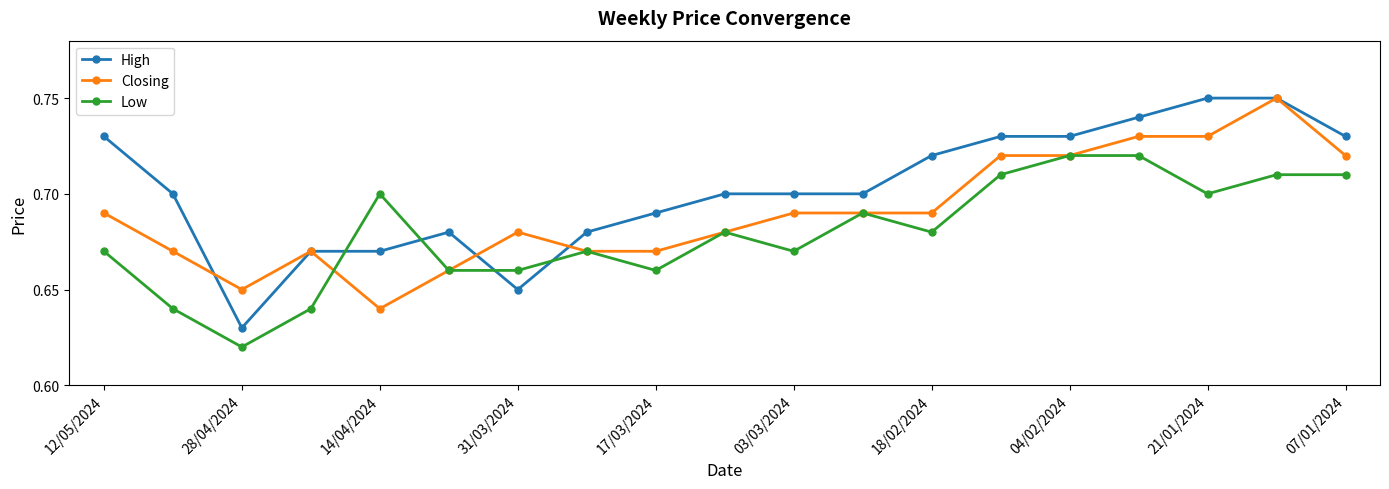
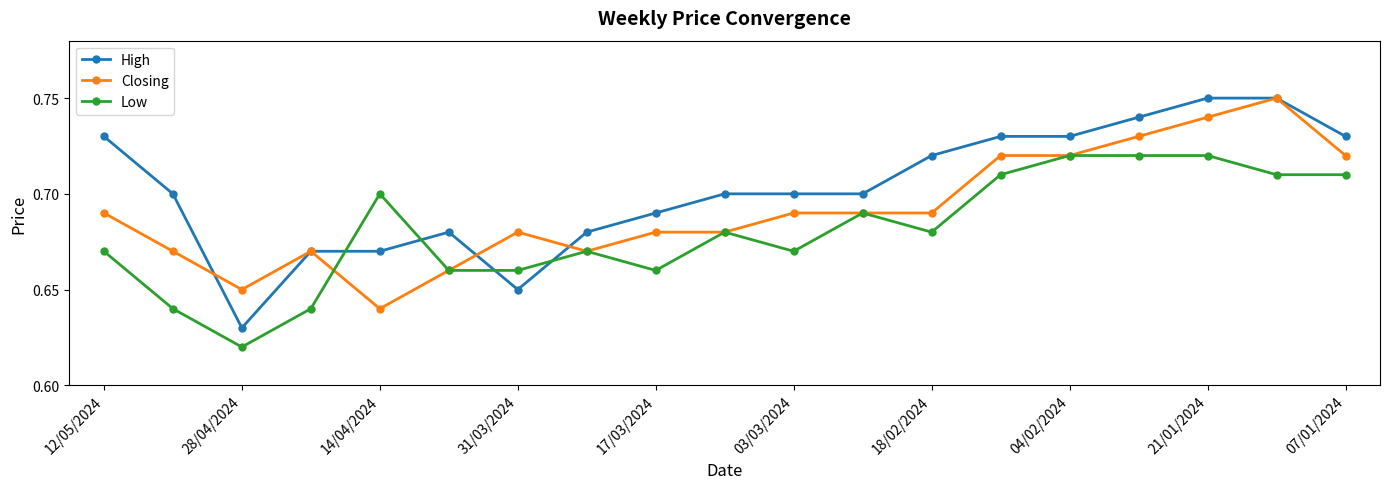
  {
    "High": {
      "12/05/2024": 0.73,
      "28/04/2024": 0.63,
      "14/04/2024": 0.67,
      "31/03/2024": 0.65,
      "17/03/2024": 0.69,
      "03/03/2024": 0.70,
      "18/02/2024": 0.72,
      "04/02/2024": 0.73,
      "21/01/2024": 0.75,
      "07/01/2024": 0.73
    },
    "Closing": {
      "12/05/2024": 0.69,
      "28/04/2024": 0.65,
      "14/04/2024": 0.64,
      "31/03/2024": 0.68,
-     "17/03/2024": 0.67,
+     "17/03/2024": 0.68,
      "03/03/2024": 0.69,
      "18/02/2024": 0.69,
-     "21/01/2024": 0.73,
+     "21/01/2024": 0.74,
      "07/01/2024": 0.72
    },
    "Low": {
      "12/05/2024": 0.67,
      "28/04/2024": 0.62,
      "14/04/2024": 0.70,
      "31/03/2024": 0.66,
      "17/03/2024": 0.66,
      "03/03/2024": 0.67,
      "18/02/2024": 0.68,
-     "21/01/2024": 0.70,
+     "21/01/2024": 0.72,
      "07/01/2024": 0.71
    }
  }
